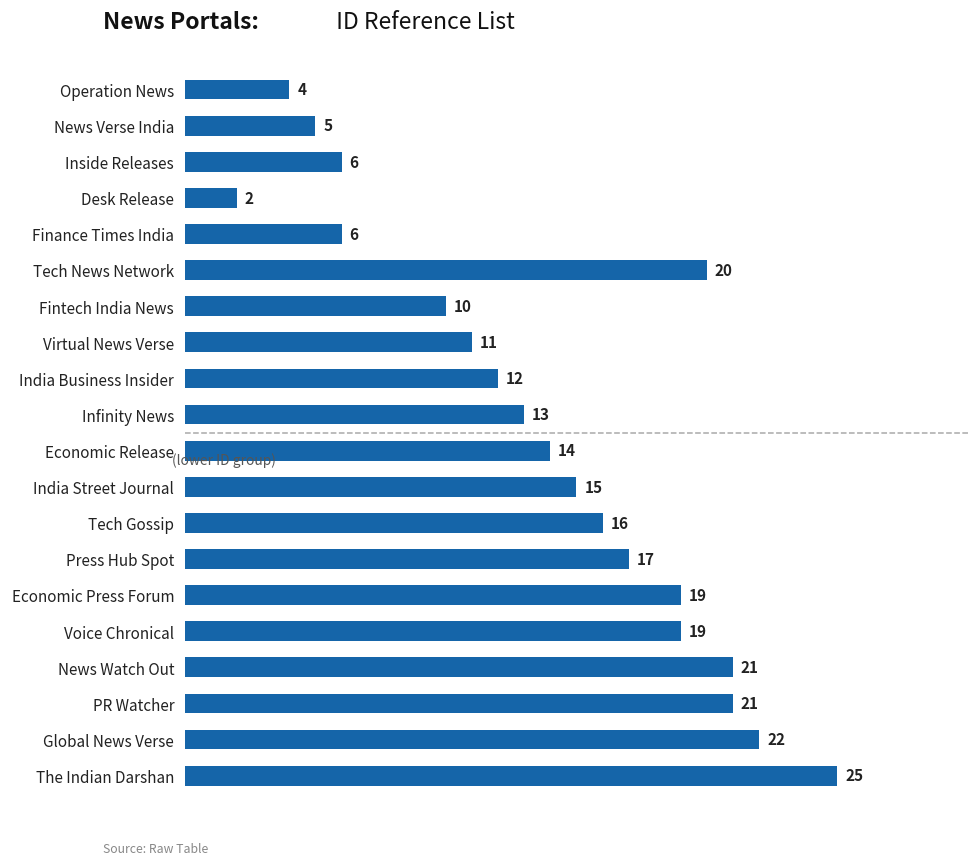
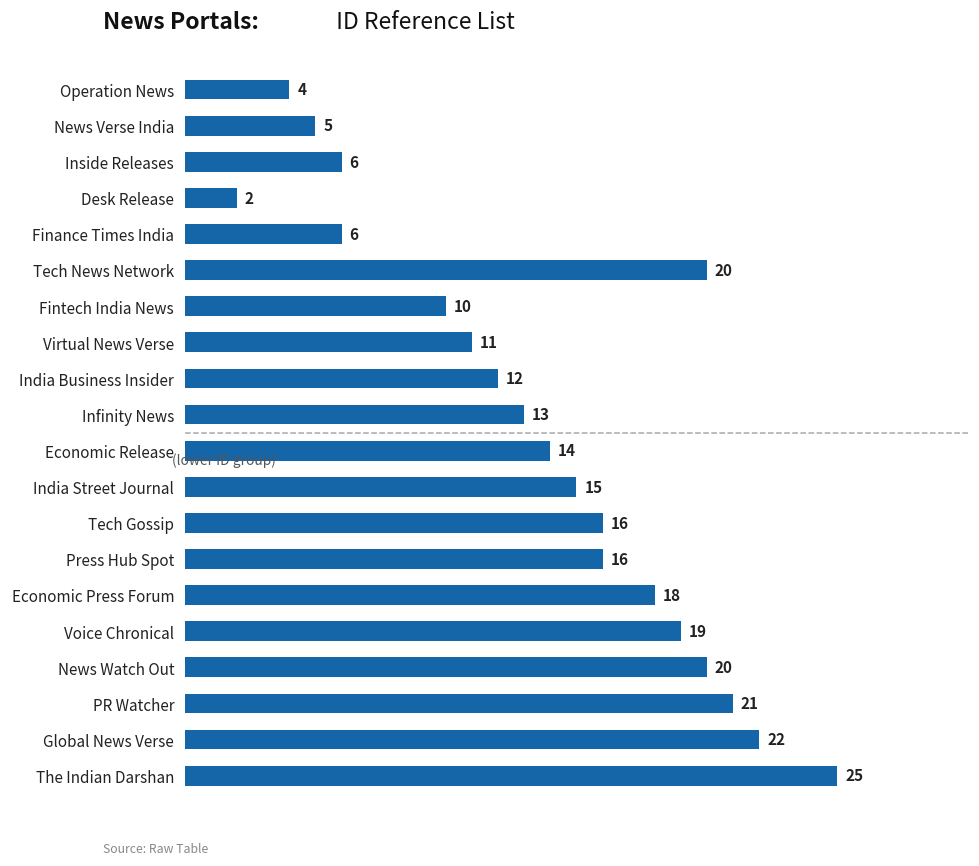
  {
    "Operation News": 4,
    "News Verse India": 5,
    "Inside Releases": 6,
    "Desk Release": 2,
    "Finance Times India": 6,
    "Tech News Network": 20,
    "Fintech India News": 10,
    "Virtual News Verse": 11,
    "India Business Insider": 12,
    "Infinity News": 13,
    "Economic Release": 14,
    "India Street Journal": 15,
    "Tech Gossip": 16,
-   "Press Hub Spot": 17,
-   "Economic Press Forum": 19,
+   "Press Hub Spot": 16,
+   "Economic Press Forum": 18,
    "Voice Chronical": 19,
-   "News Watch Out": 21,
+   "News Watch Out": 20,
    "PR Watcher": 21,
    "Global News Verse": 22,
    "The Indian Darshan": 25
  }
